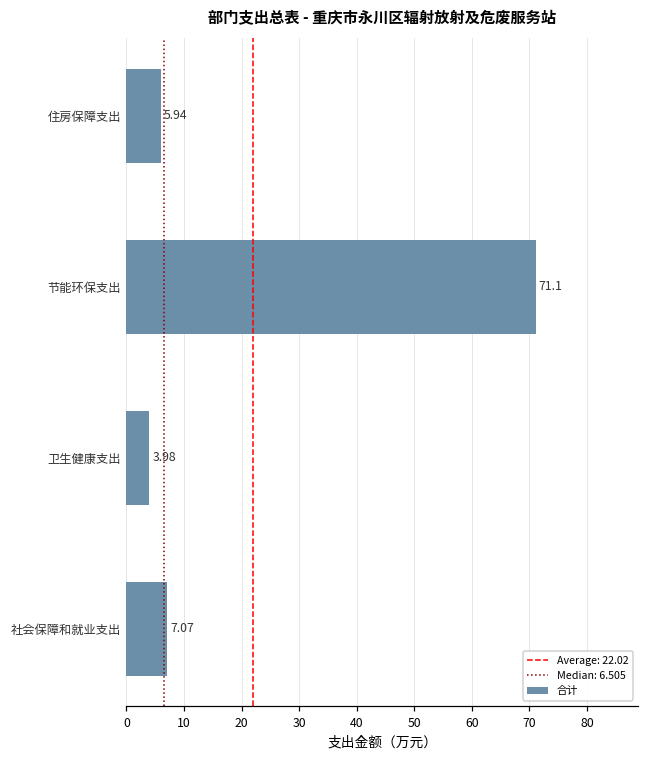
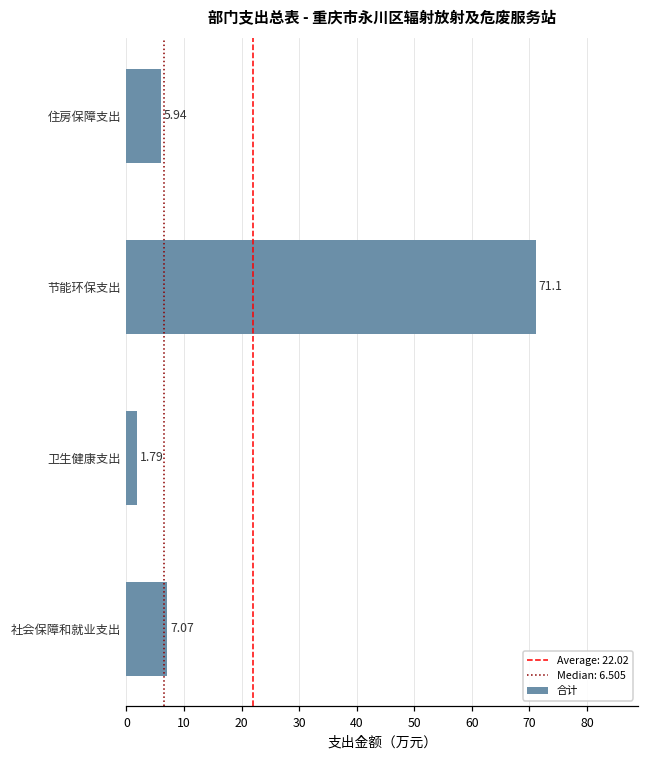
  {
    "住房保障支出": 5.94,
    "节能环保支出": 71.1,
-   "卫生健康支出": 3.98,
+   "卫生健康支出": 1.79,
    "社会保障和就业支出": 7.07
  }
